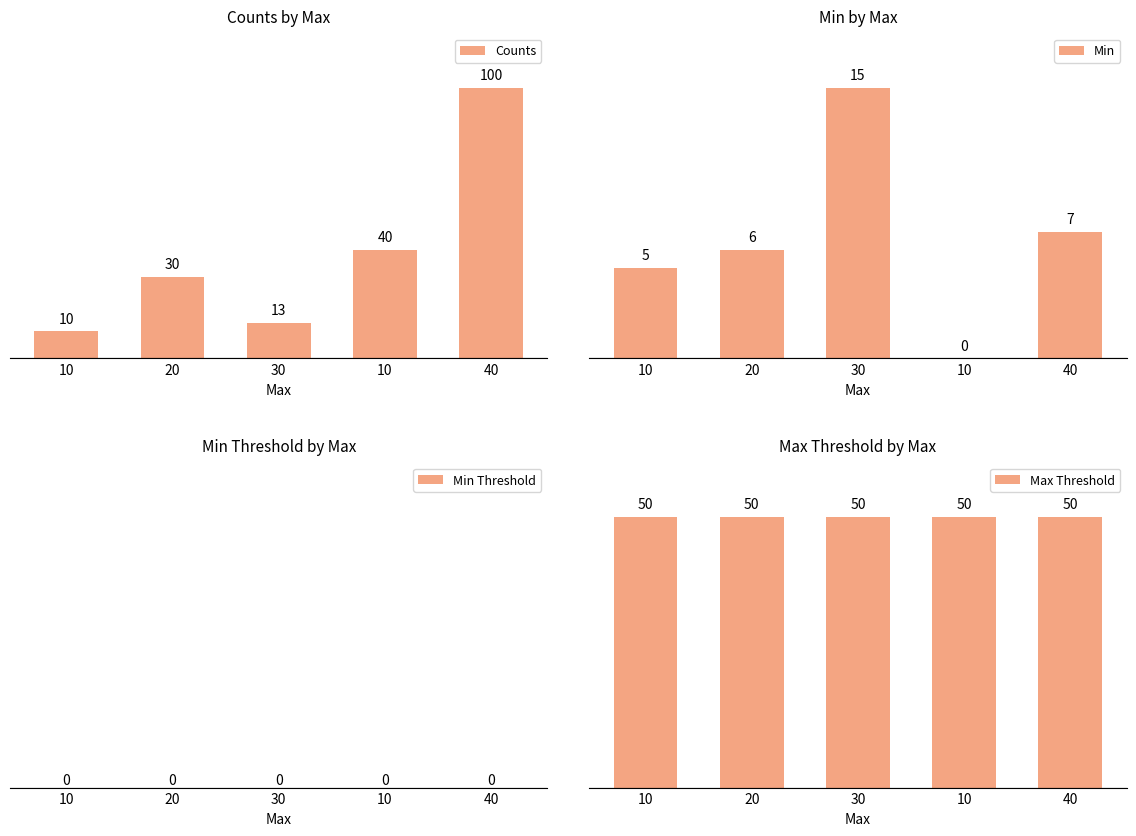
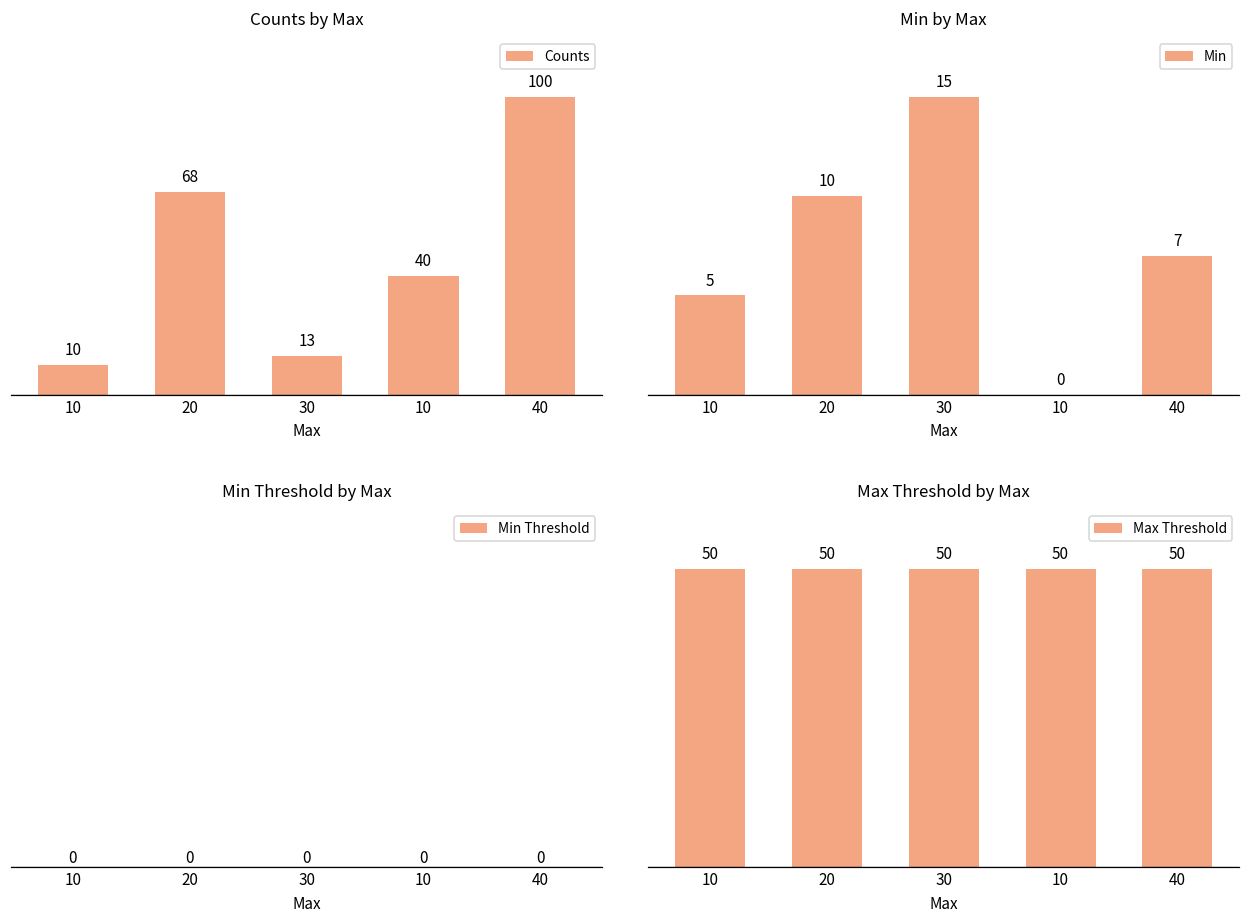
  {
    "Counts by Max": {
-     "20": 30,
+     "20": 68,
      "30": 13,
      "40": 100
    },
    "Min by Max": {
-     "20": 6,
+     "20": 10,
      "30": 15,
      "40": 7
    },
    "Min Threshold by Max": {
      "20": 0,
      "30": 0,
      "40": 0
    },
    "Max Threshold by Max": {
      "20": 50,
      "30": 50,
      "40": 50
    }
  }
